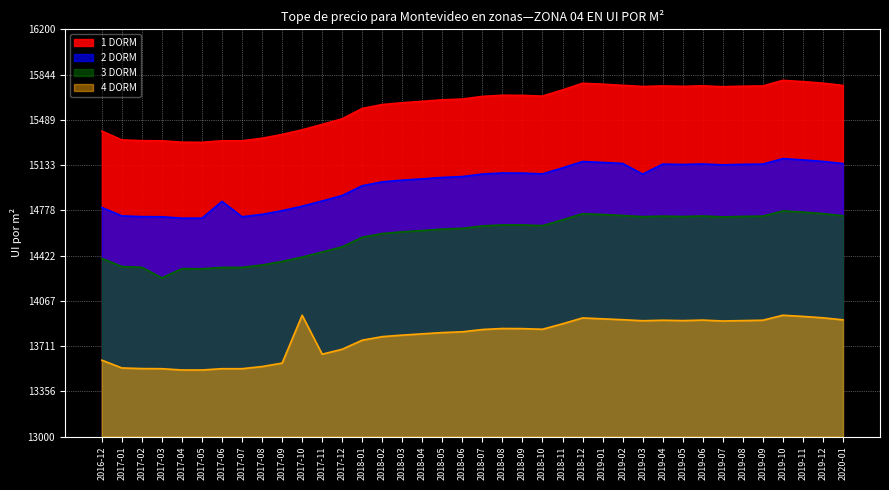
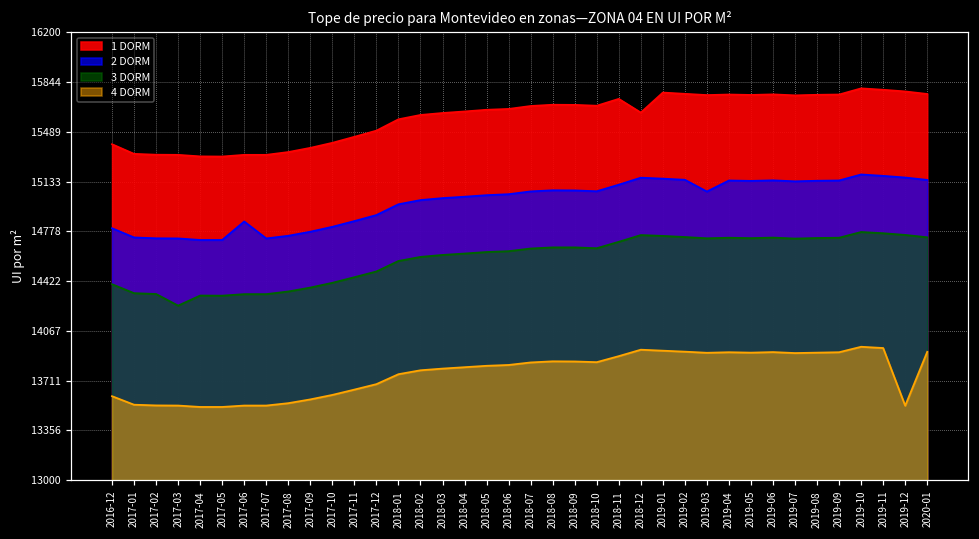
  {
    "1 DORM": {
      "2016-12": 15400,
      "2017-01": 15330,
      "2017-02": 15330,
      "2017-03": 15320,
      "2017-04": 15310,
      "2017-05": 15310,
      "2017-06": 15320,
      "2017-07": 15320,
      "2017-08": 15340,
      "2017-09": 15370,
      "2017-10": 15410,
      "2017-11": 15450,
      "2017-12": 15500,
      "2018-01": 15580,
      "2018-02": 15610,
      "2018-03": 15620,
      "2018-04": 15630,
      "2018-05": 15650,
      "2018-06": 15650,
      "2018-07": 15670,
      "2018-08": 15680,
      "2018-09": 15680,
      "2018-10": 15680,
      "2018-11": 15720,
-     "2018-12": 15780,
+     "2018-12": 15630,
      "2019-01": 15770,
      "2019-02": 15760,
      "2019-03": 15750,
      "2019-04": 15760,
      "2019-05": 15750,
      "2019-06": 15760,
      "2019-07": 15750,
      "2019-08": 15750,
      "2019-09": 15760,
      "2019-10": 15800,
      "2019-11": 15790,
      "2019-12": 15780,
      "2020-01": 15760
    },
    "2 DORM": {
      "2016-12": 14800,
      "2017-01": 14730,
      "2017-02": 14730,
      "2017-03": 14730,
      "2017-04": 14720,
      "2017-05": 14720,
      "2017-06": 14850,
      "2017-07": 14730,
      "2017-08": 14750,
      "2017-09": 14780,
      "2017-10": 14810,
      "2017-11": 14850,
      "2017-12": 14890,
      "2018-01": 14970,
      "2018-02": 15000,
      "2018-03": 15020,
      "2018-04": 15030,
      "2018-05": 15040,
      "2018-06": 15040,
      "2018-07": 15060,
      "2018-08": 15070,
      "2018-09": 15070,
      "2018-10": 15060,
      "2018-11": 15110,
      "2018-12": 15160,
      "2019-01": 15150,
      "2019-02": 15150,
      "2019-03": 15060,
      "2019-04": 15140,
      "2019-05": 15140,
      "2019-06": 15140,
      "2019-07": 15140,
      "2019-08": 15140,
      "2019-09": 15140,
      "2019-10": 15180,
      "2019-11": 15170,
      "2019-12": 15160,
      "2020-01": 15150
    },
    "3 DORM": {
      "2016-12": 14400,
      "2017-01": 14340,
      "2017-02": 14330,
      "2017-03": 14250,
      "2017-04": 14320,
      "2017-05": 14320,
      "2017-06": 14330,
      "2017-07": 14330,
      "2017-08": 14350,
      "2017-09": 14380,
      "2017-10": 14410,
      "2017-11": 14450,
      "2017-12": 14490,
      "2018-01": 14570,
      "2018-02": 14600,
      "2018-03": 14610,
      "2018-04": 14620,
      "2018-05": 14630,
      "2018-06": 14640,
      "2018-07": 14660,
      "2018-08": 14660,
      "2018-09": 14660,
      "2018-10": 14660,
      "2018-11": 14700,
      "2018-12": 14750,
      "2019-01": 14750,
      "2019-02": 14740,
      "2019-03": 14730,
      "2019-04": 14730,
      "2019-05": 14730,
      "2019-06": 14730,
      "2019-07": 14730,
      "2019-08": 14730,
      "2019-09": 14730,
      "2019-10": 14770,
      "2019-11": 14760,
      "2019-12": 14750,
      "2020-01": 14740
    },
    "4 DORM": {
      "2016-12": 13600,
      "2017-01": 13540,
      "2017-02": 13530,
      "2017-03": 13530,
      "2017-04": 13520,
      "2017-05": 13520,
      "2017-06": 13530,
      "2017-07": 13530,
      "2017-08": 13550,
      "2017-09": 13580,
-     "2017-10": 13950,
+     "2017-10": 13610,
      "2017-11": 13650,
      "2017-12": 13690,
      "2018-01": 13760,
      "2018-02": 13790,
      "2018-03": 13800,
      "2018-04": 13810,
      "2018-05": 13820,
      "2018-06": 13820,
      "2018-07": 13840,
      "2018-08": 13850,
      "2018-09": 13850,
      "2018-10": 13840,
      "2018-11": 13890,
      "2018-12": 13930,
      "2019-01": 13930,
      "2019-02": 13920,
      "2019-03": 13910,
      "2019-04": 13910,
      "2019-05": 13910,
      "2019-06": 13920,
      "2019-07": 13910,
      "2019-08": 13910,
      "2019-09": 13910,
      "2019-10": 13950,
      "2019-11": 13940,
-     "2019-12": 13930,
+     "2019-12": 13530,
      "2020-01": 13920
    }
  }
